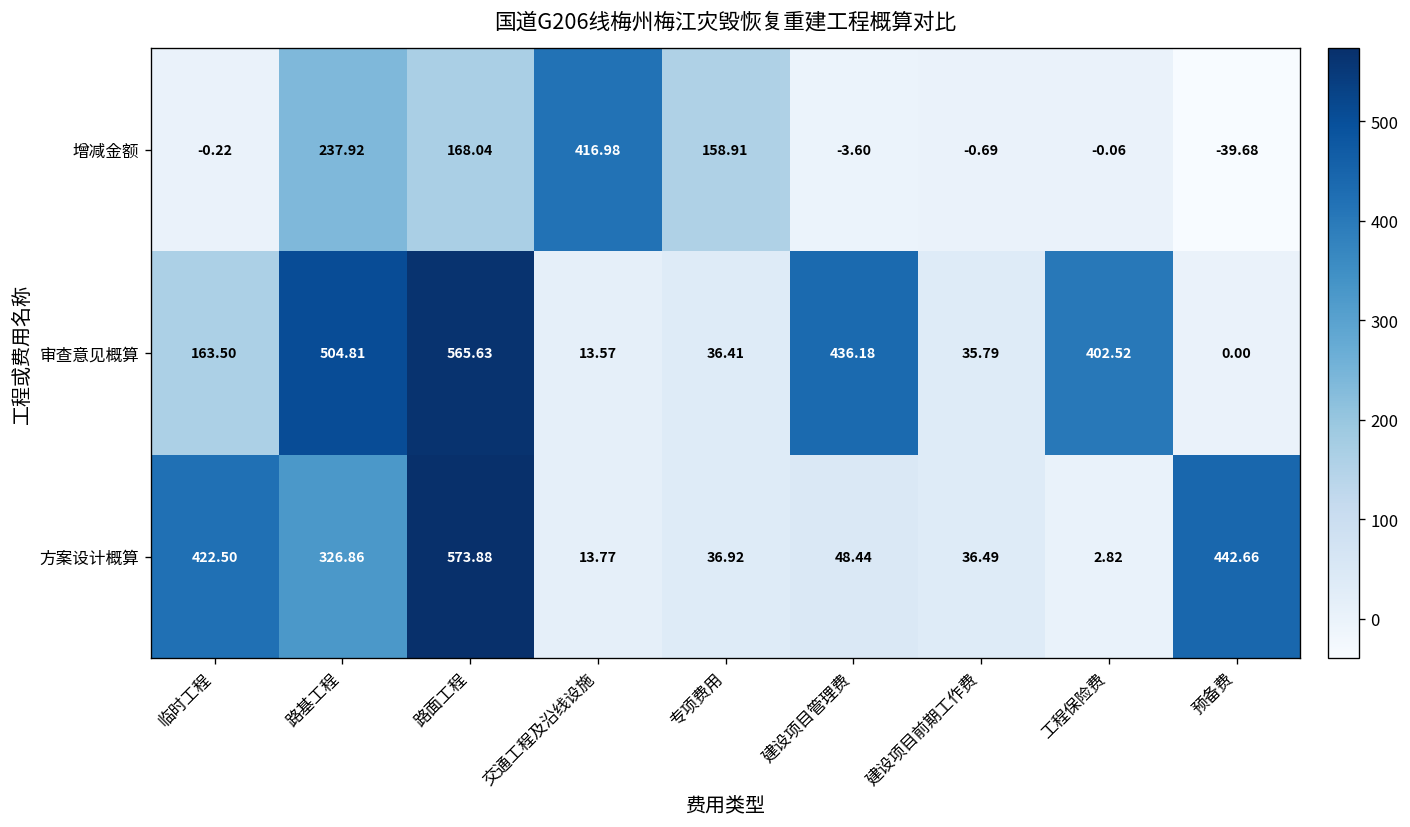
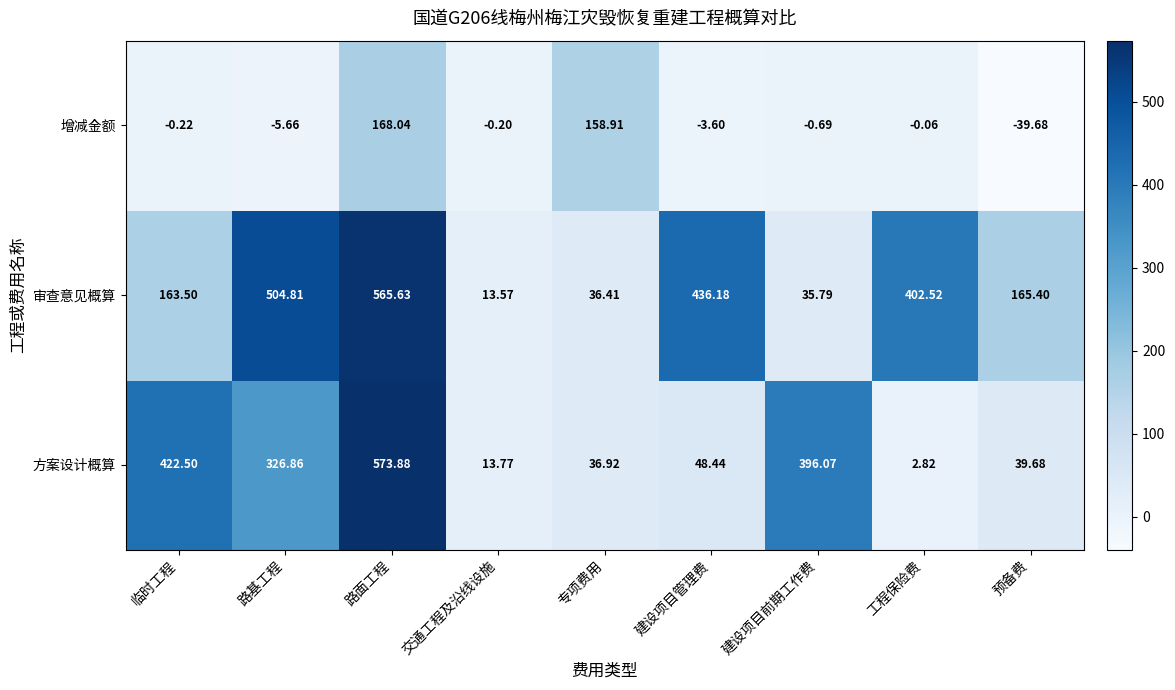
  {
    "增减金额": {
      "临时工程": -0.22,
-     "路基工程": 237.92,
+     "路基工程": -5.66,
      "路面工程": 168.04,
-     "交通工程及沿线设施": 416.98,
+     "交通工程及沿线设施": -0.20,
      "专项费用": 158.91,
      "建设项目管理费": -3.60,
      "建设项目前期工作费": -0.69,
      "工程保险费": -0.06,
      "预备费": -39.68
    },
    "审查意见概算": {
      "临时工程": 163.50,
      "路基工程": 504.81,
      "路面工程": 565.63,
      "交通工程及沿线设施": 13.57,
      "专项费用": 36.41,
      "建设项目管理费": 436.18,
      "建设项目前期工作费": 35.79,
      "工程保险费": 402.52,
-     "预备费": 0.00
+     "预备费": 165.40
    },
    "方案设计概算": {
      "临时工程": 422.50,
      "路基工程": 326.86,
      "路面工程": 573.88,
      "交通工程及沿线设施": 13.77,
      "专项费用": 36.92,
      "建设项目管理费": 48.44,
-     "建设项目前期工作费": 36.49,
+     "建设项目前期工作费": 396.07,
      "工程保险费": 2.82,
-     "预备费": 442.66
+     "预备费": 39.68
    }
  }
